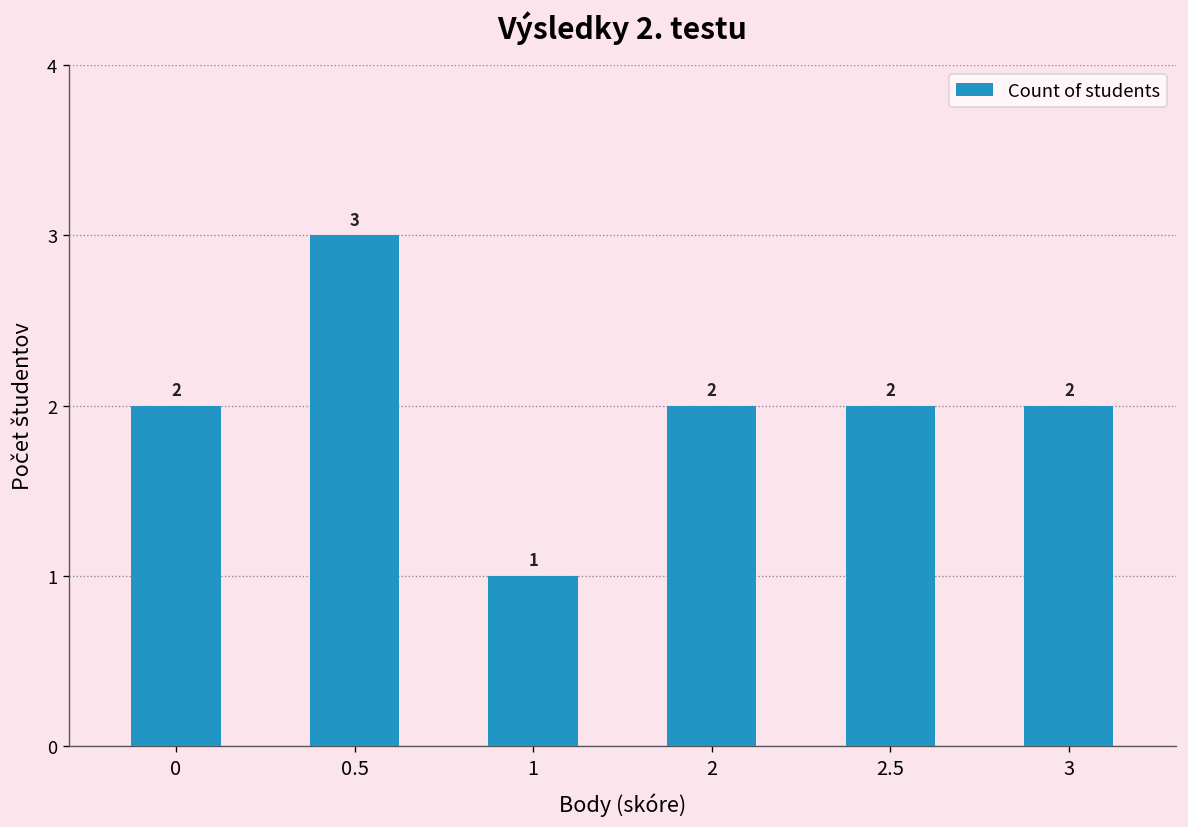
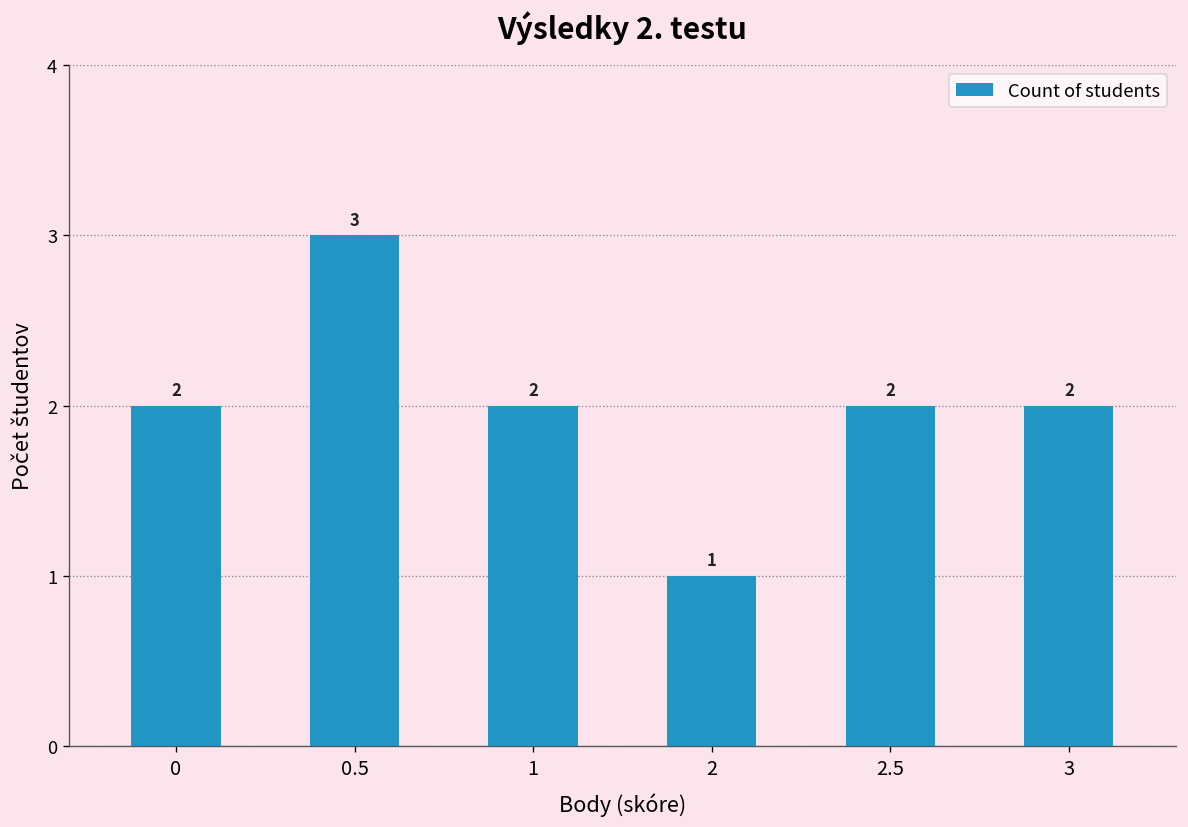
  {
    "0": 2,
    "0.5": 3,
-   "1": 1,
-   "2": 2,
+   "1": 2,
+   "2": 1,
    "2.5": 2,
    "3": 2
  }
